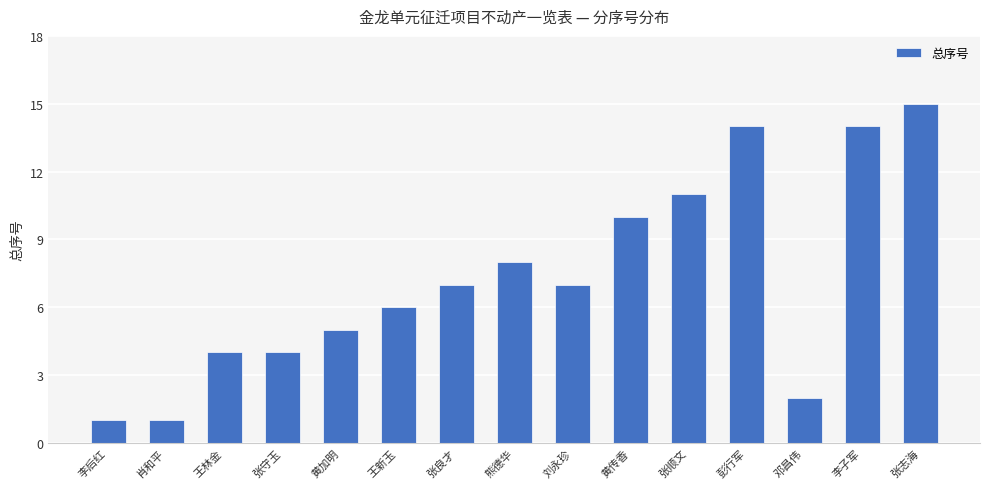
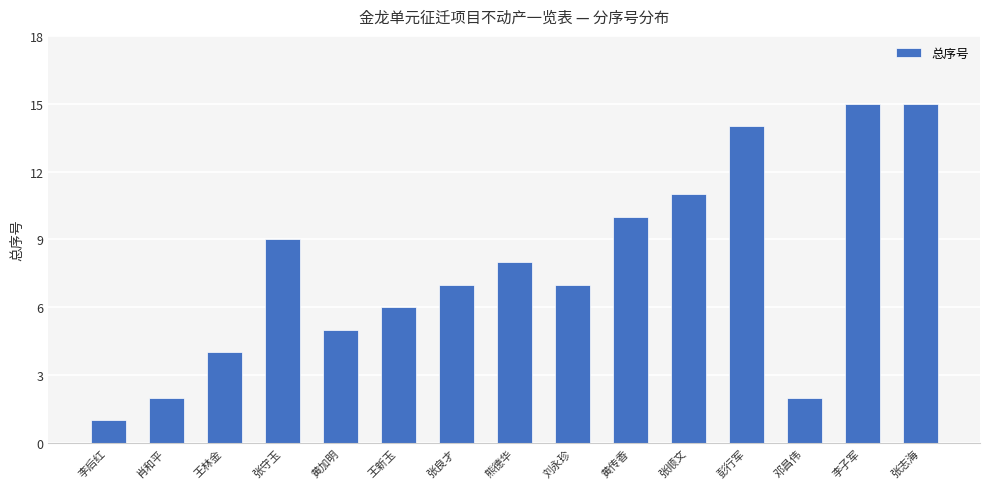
  {
    "李后红": 1,
-   "肖和平": 1,
+   "肖和平": 2,
    "王林金": 4,
-   "张守玉": 4,
+   "张守玉": 9,
    "黄加明": 5,
    "王新玉": 6,
    "张良才": 7,
    "熊德华": 8,
    "刘永珍": 7,
    "黄传香": 10,
    "张顺文": 11,
    "彭行军": 14,
    "邓昌伟": 2,
-   "李子军": 14,
+   "李子军": 15,
    "张志海": 15
  }
